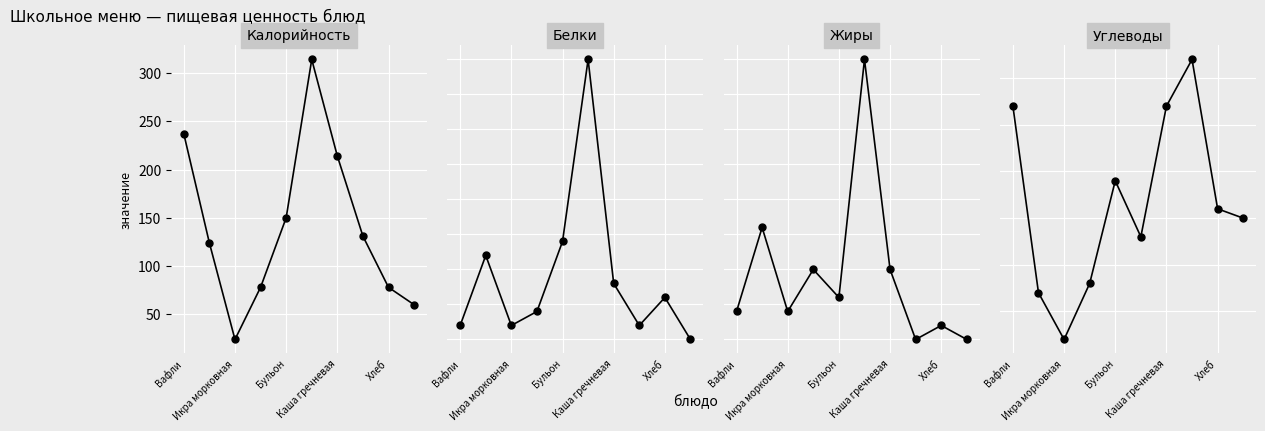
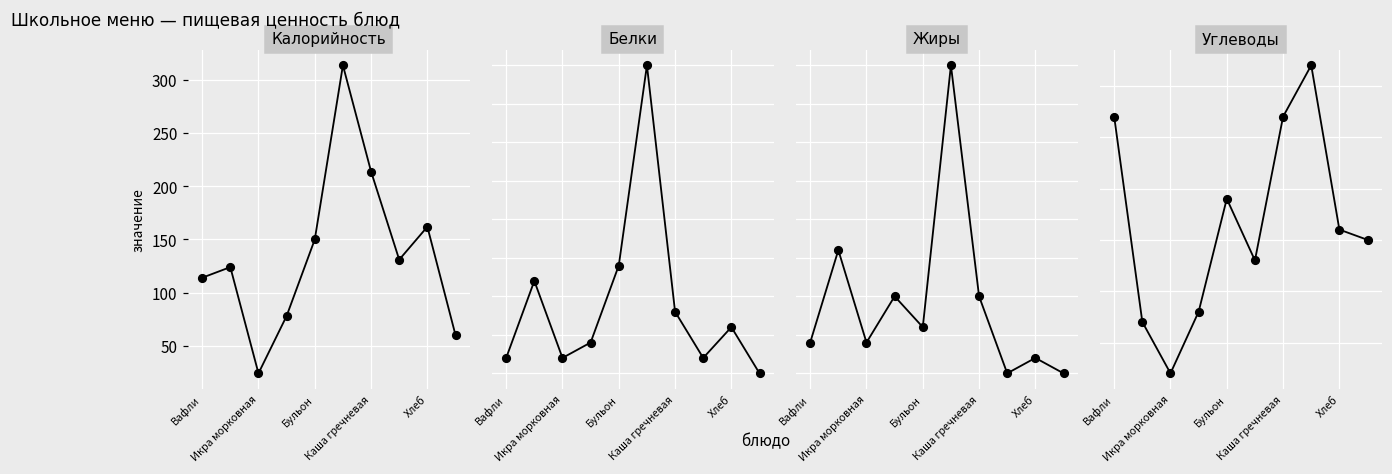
  {
    "Калорийность": {
-     "Вафли": 240,
+     "Вафли": 110,
      "Икра морковная": 20,
      "Бульон": 150,
      "Каша гречневая": 210,
-     "Хлеб": 80
+     "Хлеб": 160
    }
  }
